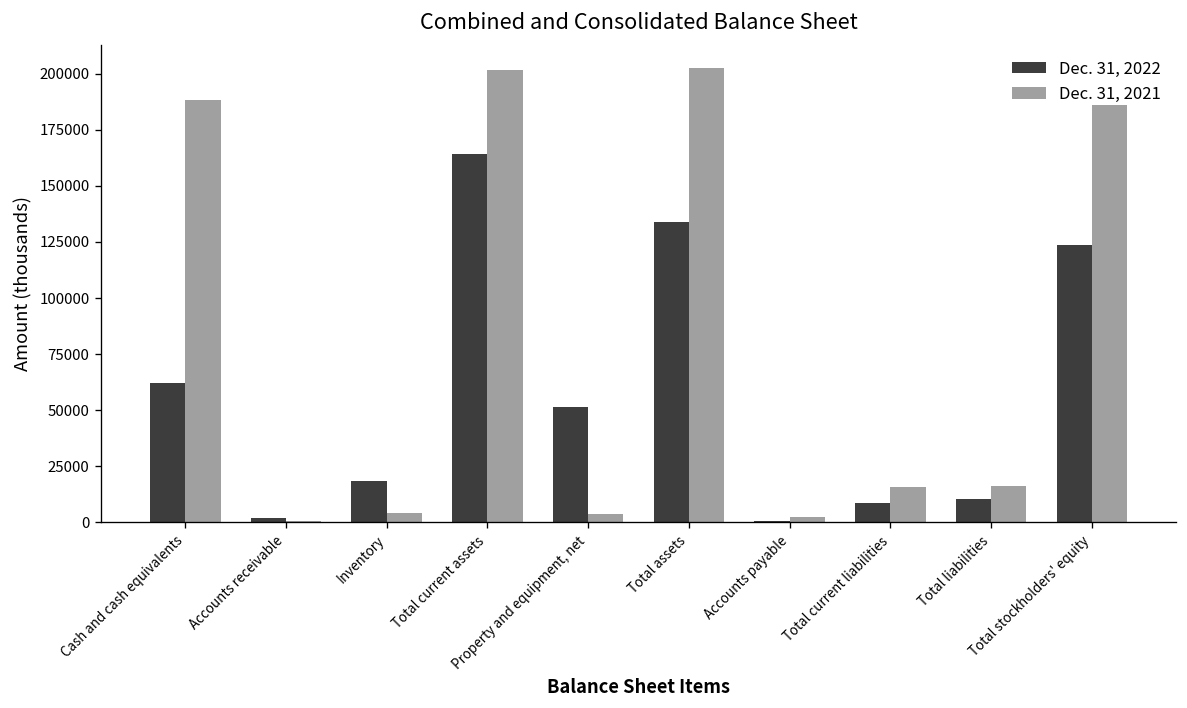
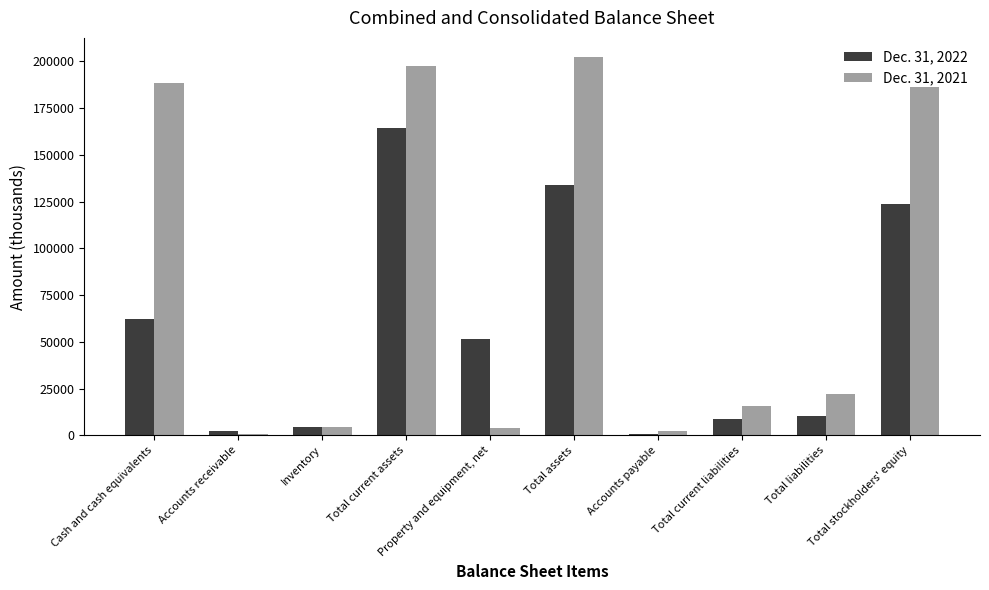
  {
    "Dec. 31, 2022": {
      "Cash and cash equivalents": 62000,
      "Accounts receivable": 2000,
-     "Inventory": 19000,
+     "Inventory": 5000,
      "Total current assets": 164000,
      "Property and equipment, net": 51000,
      "Total assets": 134000,
      "Total current liabilities": 9000,
      "Total liabilities": 10000,
      "Total stockholders' equity": 124000
    },
    "Dec. 31, 2021": {
      "Cash and cash equivalents": 188000,
      "Inventory": 4000,
-     "Total current assets": 202000,
+     "Total current assets": 197000,
      "Property and equipment, net": 4000,
      "Total assets": 202000,
      "Accounts payable": 2000,
      "Total current liabilities": 16000,
-     "Total liabilities": 16000,
+     "Total liabilities": 22000,
      "Total stockholders' equity": 186000
    }
  }
